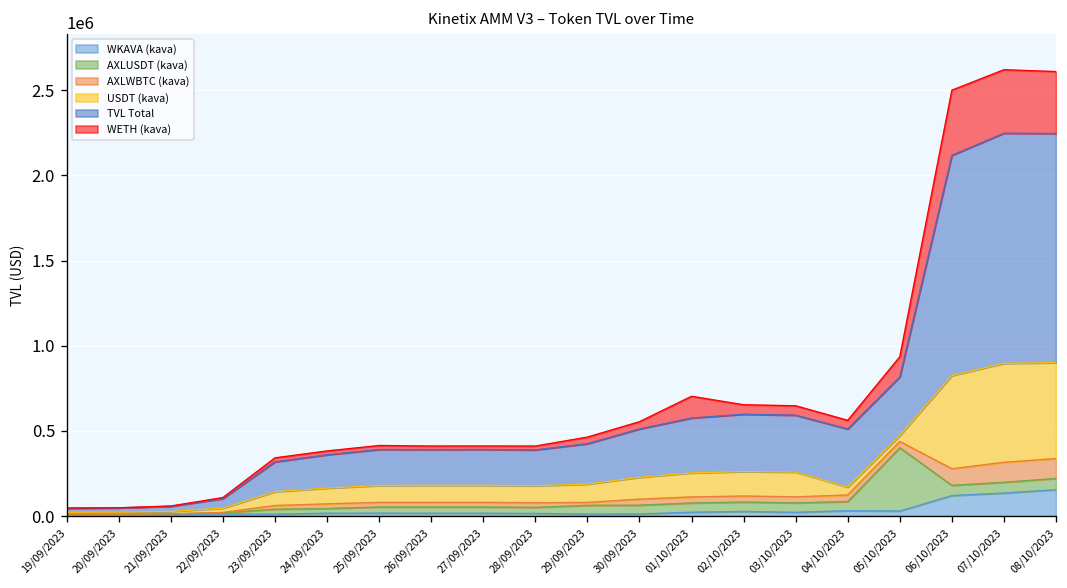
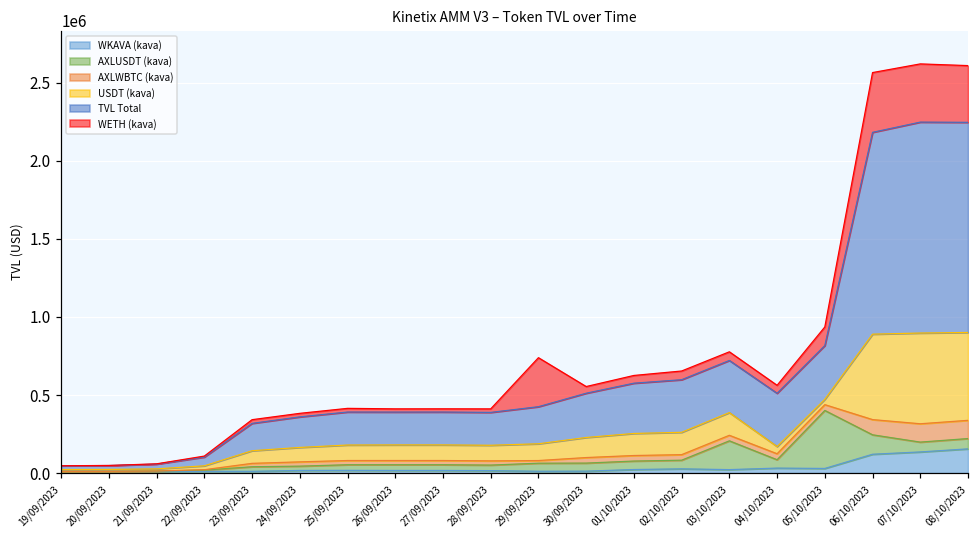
  {
    "AXLUSDT (kava)": {
      "23/09/2023": 30000,
      "24/09/2023": 30000,
      "25/09/2023": 40000,
      "26/09/2023": 40000,
      "27/09/2023": 40000,
      "28/09/2023": 40000,
      "30/09/2023": 50000,
      "01/10/2023": 50000,
      "02/10/2023": 60000,
-     "03/10/2023": 60000,
+     "03/10/2023": 180000,
      "04/10/2023": 50000,
      "05/10/2023": 370000,
-     "06/10/2023": 60000,
+     "06/10/2023": 120000,
      "07/10/2023": 60000,
      "08/10/2023": 70000
    },
    "AXLWBTC (kava)": {
      "23/09/2023": 20000,
      "24/09/2023": 30000,
      "25/09/2023": 30000,
      "26/09/2023": 30000,
      "27/09/2023": 30000,
      "28/09/2023": 30000,
      "30/09/2023": 40000,
      "01/10/2023": 40000,
      "02/10/2023": 40000,
      "03/10/2023": 40000,
      "04/10/2023": 40000,
      "05/10/2023": 40000,
      "06/10/2023": 100000,
      "07/10/2023": 120000,
      "08/10/2023": 120000
    },
    "USDT (kava)": {
      "22/09/2023": 20000,
      "23/09/2023": 80000,
      "24/09/2023": 90000,
      "25/09/2023": 100000,
      "26/09/2023": 100000,
      "27/09/2023": 100000,
      "28/09/2023": 100000,
      "29/09/2023": 110000,
      "30/09/2023": 130000,
      "01/10/2023": 140000,
      "02/10/2023": 140000,
      "03/10/2023": 150000,
      "04/10/2023": 50000,
      "05/10/2023": 30000,
      "06/10/2023": 550000,
      "07/10/2023": 580000,
      "08/10/2023": 560000
    },
    "WETH (kava)": {
      "23/09/2023": 20000,
      "24/09/2023": 20000,
      "25/09/2023": 20000,
      "26/09/2023": 20000,
      "27/09/2023": 20000,
      "28/09/2023": 20000,
-     "29/09/2023": 40000,
+     "29/09/2023": 310000,
      "30/09/2023": 40000,
-     "01/10/2023": 130000,
+     "01/10/2023": 50000,
      "02/10/2023": 60000,
      "03/10/2023": 60000,
      "04/10/2023": 50000,
      "05/10/2023": 120000,
      "06/10/2023": 380000,
      "07/10/2023": 370000,
      "08/10/2023": 360000
    }
  }
